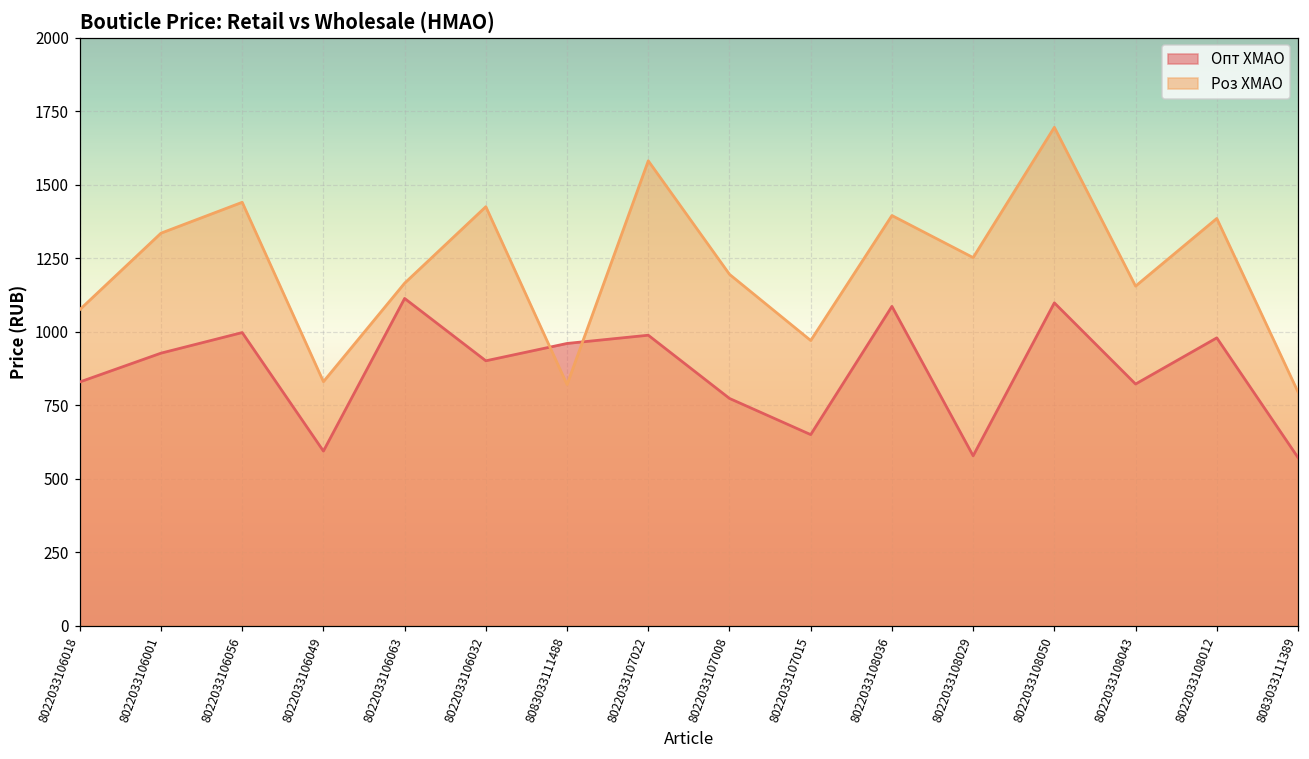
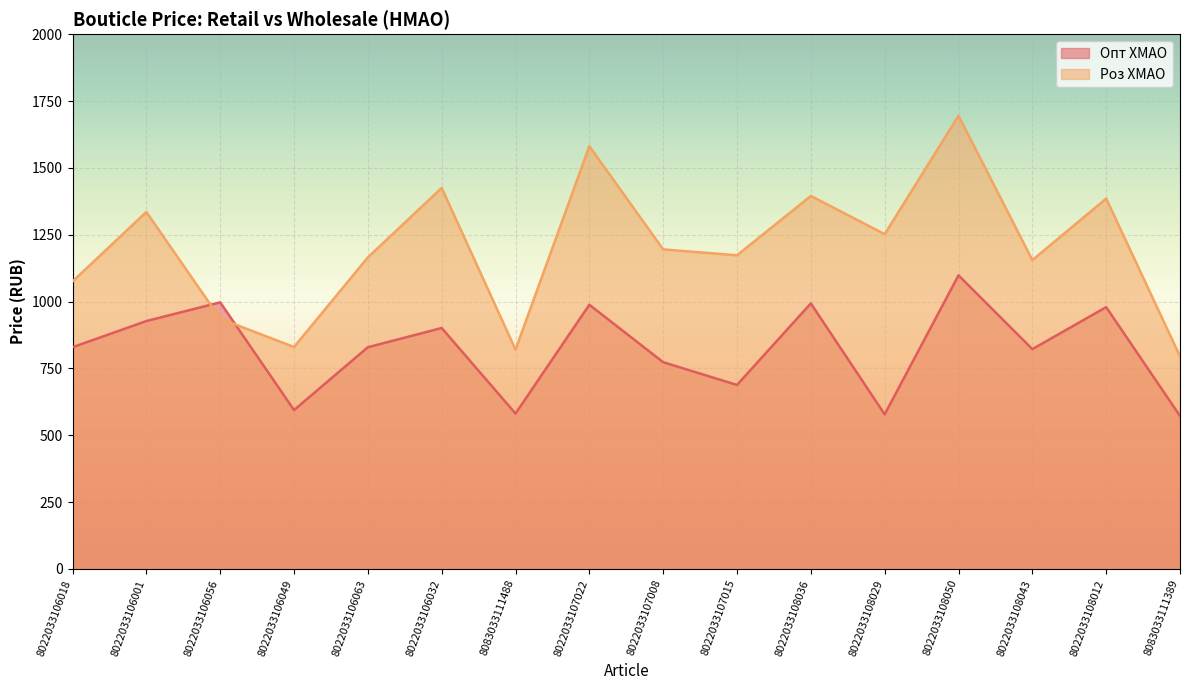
  {
    "Опт ХМАО": {
      "8022033106018": 830,
      "8022033106001": 930,
      "8022033106056": 1000,
      "8022033106049": 590,
-     "8022033106063": 1110,
+     "8022033106063": 830,
      "8022033106032": 900,
-     "8083033111488": 960,
+     "8083033111488": 580,
      "8022033107022": 990,
      "8022033107008": 770,
-     "8022033107015": 650,
-     "8022033108036": 1090,
+     "8022033107015": 690,
+     "8022033108036": 990,
      "8022033108029": 580,
      "8022033108050": 1100,
      "8022033108043": 820,
      "8022033108012": 980,
      "8083033111389": 570
    },
    "Роз ХМАО": {
      "8022033106018": 1080,
      "8022033106001": 1340,
-     "8022033106056": 1440,
+     "8022033106056": 940,
      "8022033106049": 830,
      "8022033106063": 1170,
      "8022033106032": 1430,
      "8083033111488": 820,
      "8022033107022": 1580,
      "8022033107008": 1200,
-     "8022033107015": 970,
+     "8022033107015": 1170,
      "8022033108036": 1400,
      "8022033108029": 1250,
      "8022033108050": 1700,
      "8022033108043": 1160,
      "8022033108012": 1390,
      "8083033111389": 800
    }
  }
